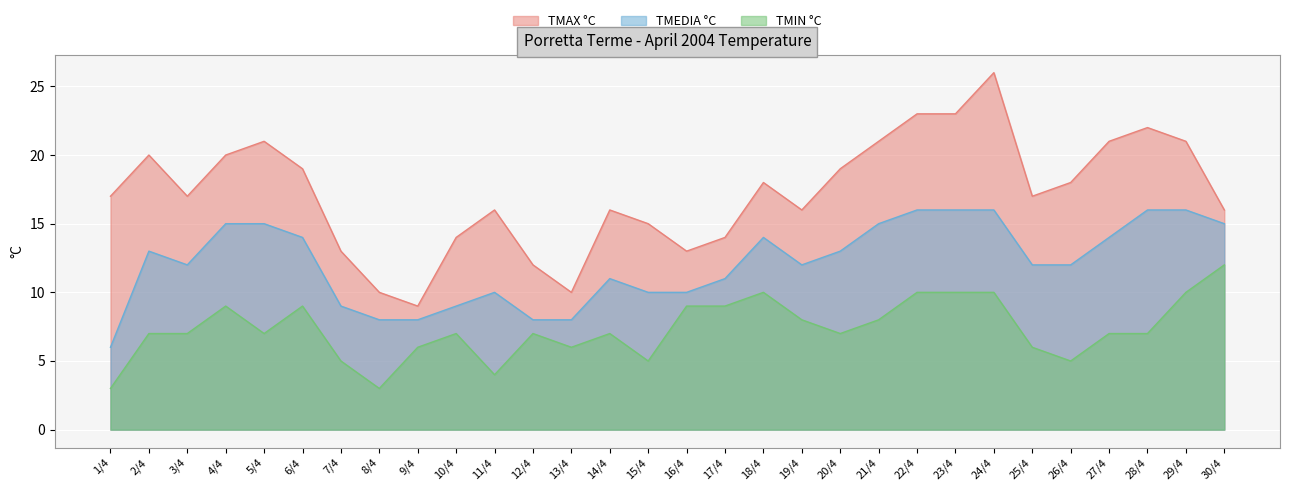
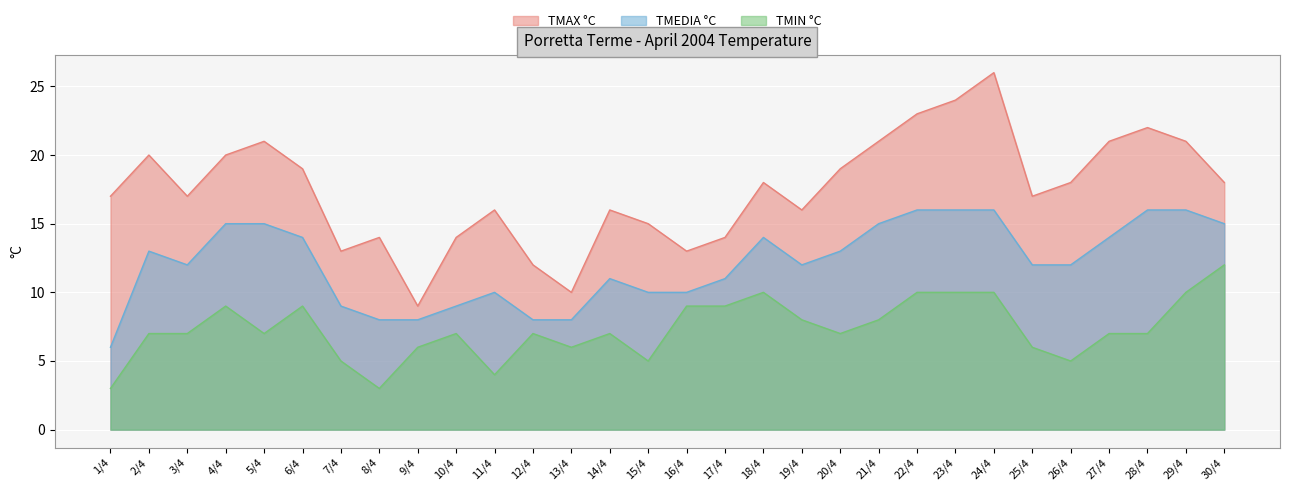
  {
    "TMAX °C": {
      "1/4": 17,
      "2/4": 20,
      "3/4": 17,
      "4/4": 20,
      "5/4": 21,
      "6/4": 19,
      "7/4": 13,
-     "8/4": 10,
+     "8/4": 14,
      "9/4": 9,
      "10/4": 14,
      "11/4": 16,
      "12/4": 12,
      "13/4": 10,
      "14/4": 16,
      "15/4": 15,
      "16/4": 13,
      "17/4": 14,
      "18/4": 18,
      "19/4": 16,
      "20/4": 19,
      "21/4": 21,
      "22/4": 23,
-     "23/4": 23,
+     "23/4": 24,
      "24/4": 26,
      "25/4": 17,
      "26/4": 18,
      "27/4": 21,
      "28/4": 22,
      "29/4": 21,
-     "30/4": 16
+     "30/4": 18
    },
    "TMEDIA °C": {
      "1/4": 6,
      "2/4": 13,
      "3/4": 12,
      "4/4": 15,
      "5/4": 15,
      "6/4": 14,
      "7/4": 9,
      "8/4": 8,
      "9/4": 8,
      "10/4": 9,
      "11/4": 10,
      "12/4": 8,
      "13/4": 8,
      "14/4": 11,
      "15/4": 10,
      "16/4": 10,
      "17/4": 11,
      "18/4": 14,
      "19/4": 12,
      "20/4": 13,
      "21/4": 15,
      "22/4": 16,
      "23/4": 16,
      "24/4": 16,
      "25/4": 12,
      "26/4": 12,
      "27/4": 14,
      "28/4": 16,
      "29/4": 16,
      "30/4": 15
    },
    "TMIN °C": {
      "1/4": 3,
      "2/4": 7,
      "3/4": 7,
      "4/4": 9,
      "5/4": 7,
      "6/4": 9,
      "7/4": 5,
      "8/4": 3,
      "9/4": 6,
      "10/4": 7,
      "11/4": 4,
      "12/4": 7,
      "13/4": 6,
      "14/4": 7,
      "15/4": 5,
      "16/4": 9,
      "17/4": 9,
      "18/4": 10,
      "19/4": 8,
      "20/4": 7,
      "21/4": 8,
      "22/4": 10,
      "23/4": 10,
      "24/4": 10,
      "25/4": 6,
      "26/4": 5,
      "27/4": 7,
      "28/4": 7,
      "29/4": 10,
      "30/4": 12
    }
  }
